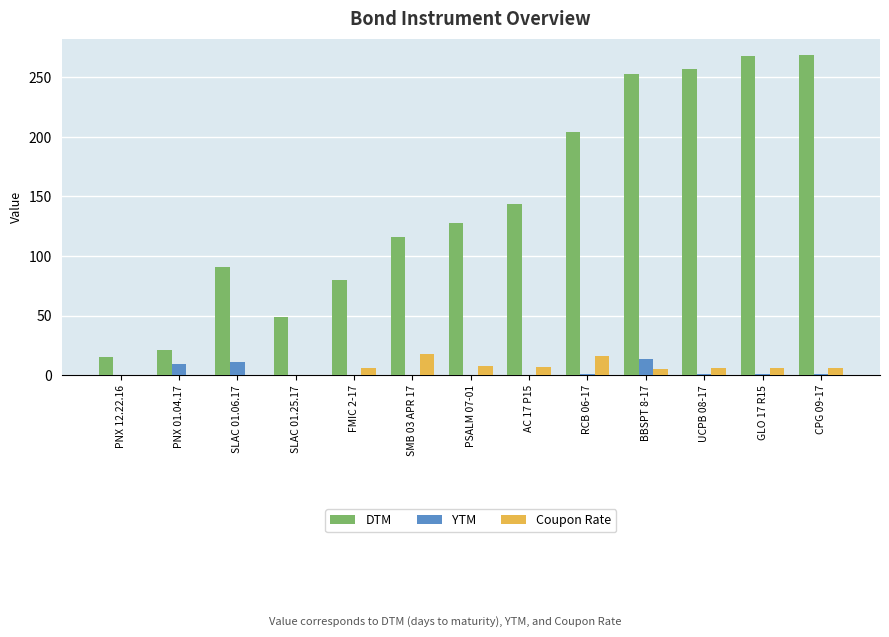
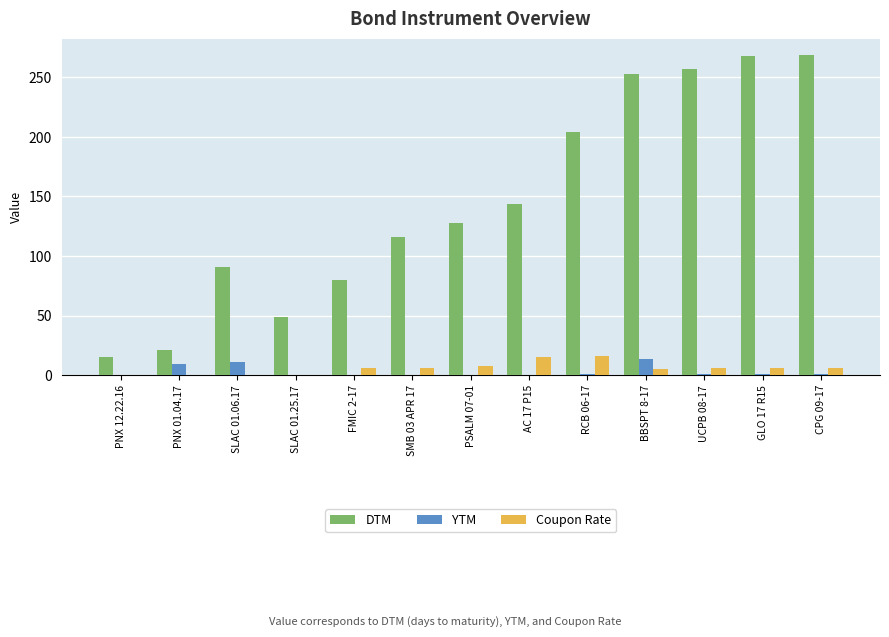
  {
    "DTM": {
      "PNX 12.22.16": 15,
      "PNX 01.04.17": 21,
      "SLAC 01.06.17": 91,
      "SLAC 01.25.17": 49,
      "FMIC 2-17": 80,
      "SMB 03 APR 17": 116,
      "PSALM 07-01": 128,
      "AC 17 P15": 144,
      "RCB 06-17": 204,
      "BBSPT 8-17": 253,
      "UCPB 08-17": 257,
      "GLO 17 R15": 268,
      "CPG 09-17": 269
    },
    "YTM": {
      "PNX 01.04.17": 9,
      "SLAC 01.06.17": 11,
      "BBSPT 8-17": 13
    },
    "Coupon Rate": {
      "PNX 12.22.16": 0,
      "PNX 01.04.17": 0,
      "SLAC 01.06.17": 0,
      "SLAC 01.25.17": 0,
      "FMIC 2-17": 6,
-     "SMB 03 APR 17": 18,
+     "SMB 03 APR 17": 6,
      "PSALM 07-01": 8,
-     "AC 17 P15": 7,
+     "AC 17 P15": 15,
      "RCB 06-17": 16,
      "BBSPT 8-17": 5,
      "UCPB 08-17": 6,
      "GLO 17 R15": 6,
      "CPG 09-17": 6
    }
  }
